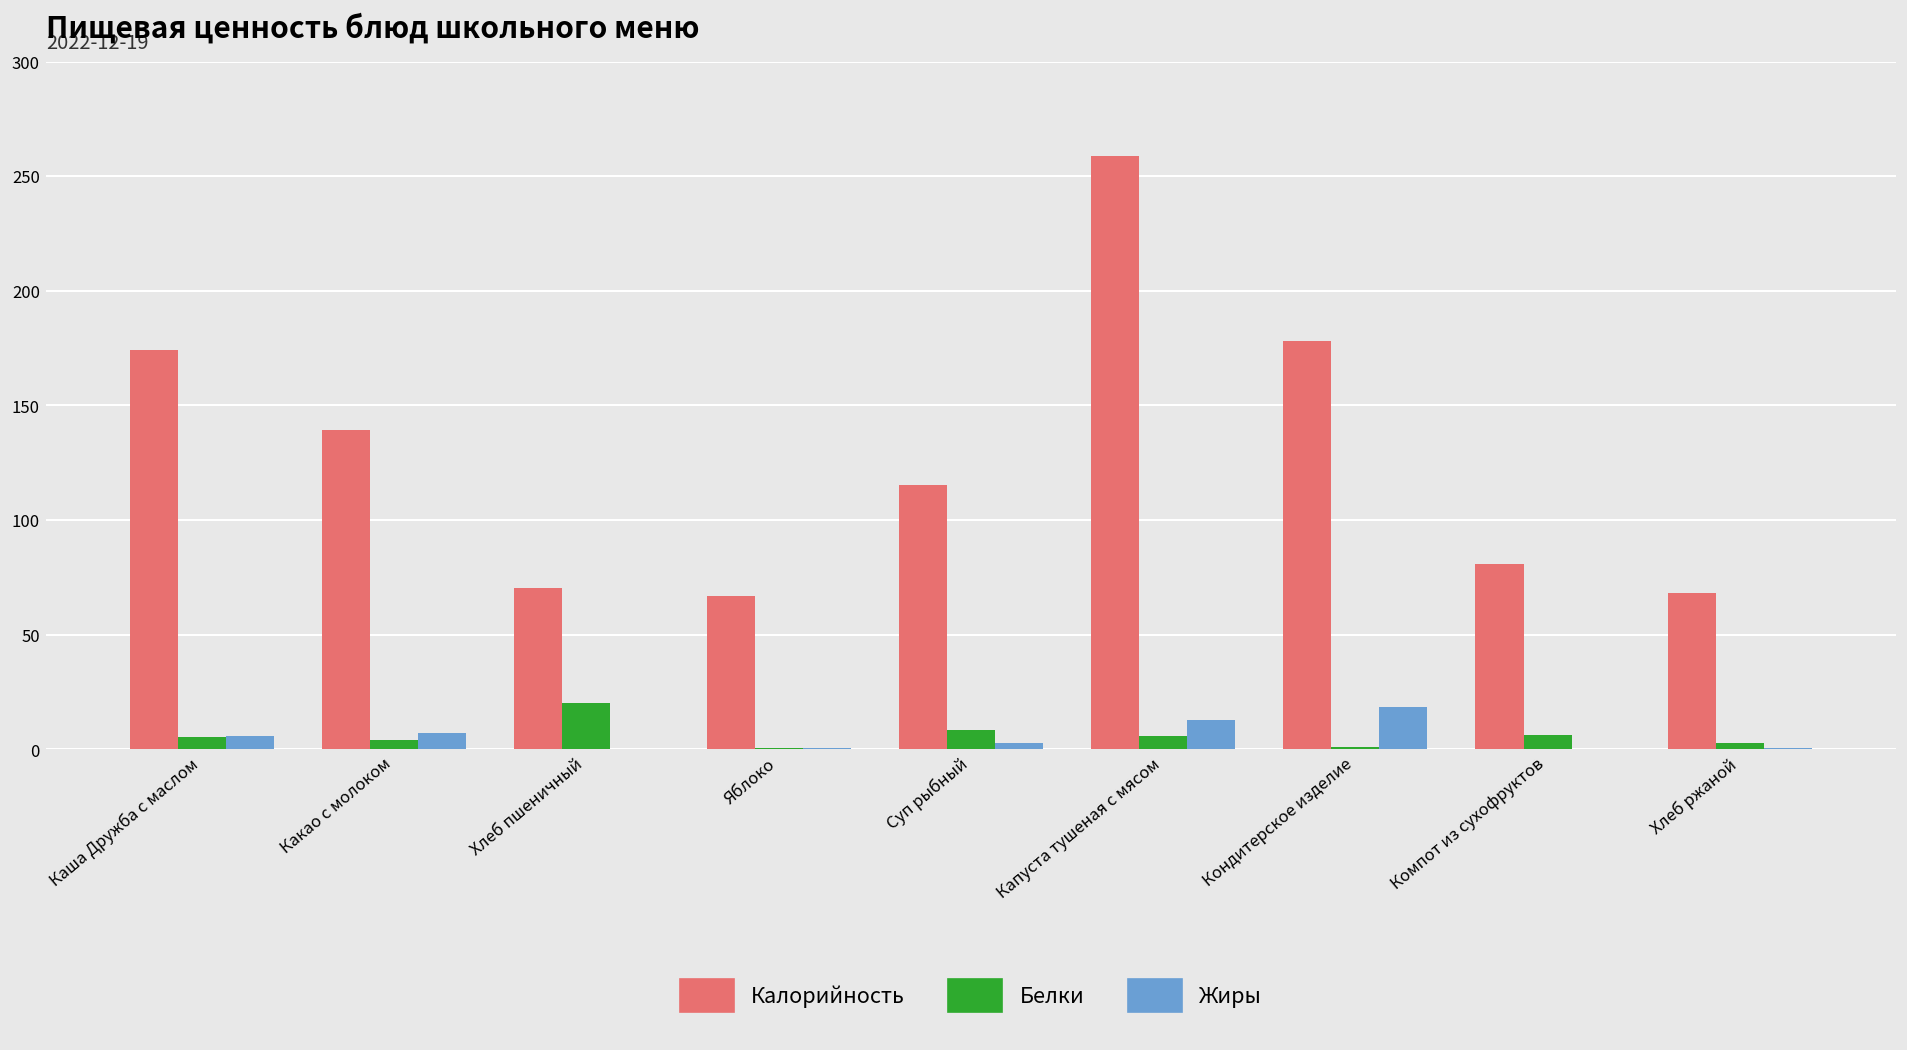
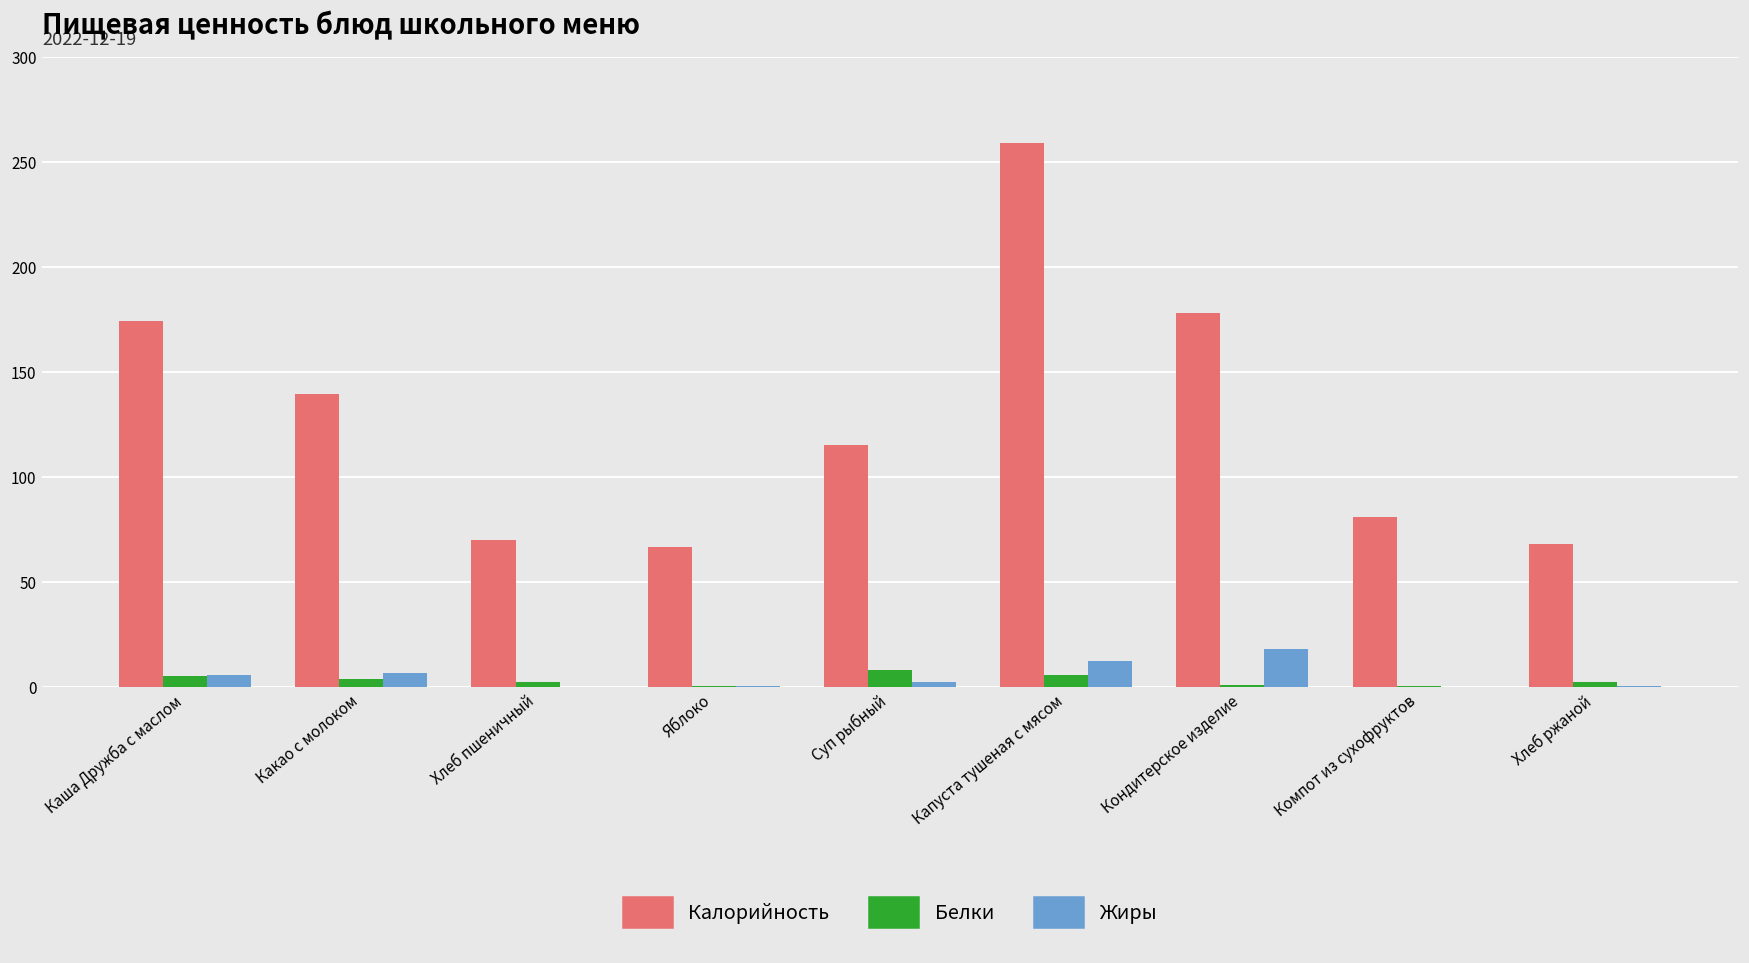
  {
    "Калорийность": {
      "Каша Дружба с маслом": 174,
      "Какао с молоком": 139,
      "Хлеб пшеничный": 70,
      "Яблоко": 67,
      "Суп рыбный": 115,
      "Капуста тушеная с мясом": 259,
      "Кондитерское изделие": 178,
      "Компот из сухофруктов": 81,
      "Хлеб ржаной": 68
    },
    "Белки": {
      "Каша Дружба с маслом": 5,
      "Какао с молоком": 4,
-     "Хлеб пшеничный": 20,
+     "Хлеб пшеничный": 2,
      "Суп рыбный": 8,
      "Капуста тушеная с мясом": 6,
-     "Компот из сухофруктов": 6,
+     "Компот из сухофруктов": 1,
      "Хлеб ржаной": 3
    },
    "Жиры": {
      "Каша Дружба с маслом": 6,
      "Какао с молоком": 7,
      "Суп рыбный": 3,
      "Капуста тушеная с мясом": 13,
      "Кондитерское изделие": 18
    }
  }
